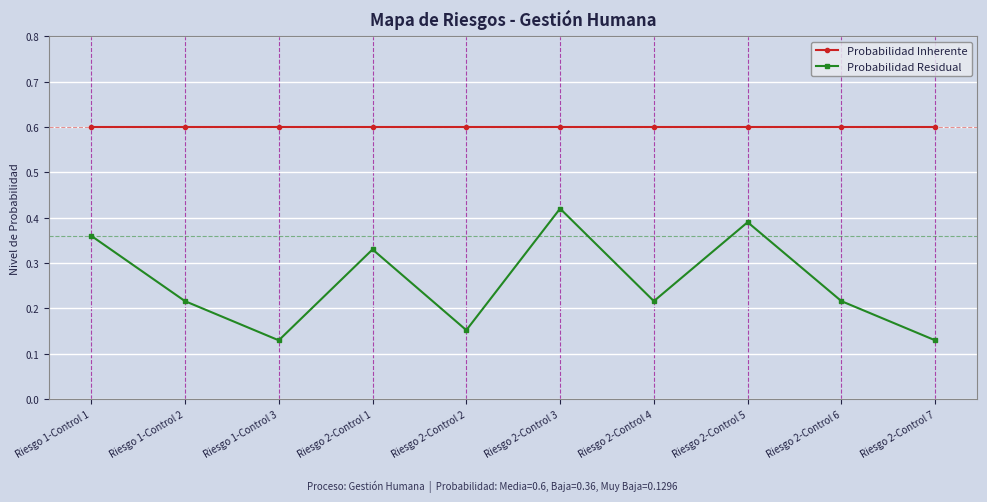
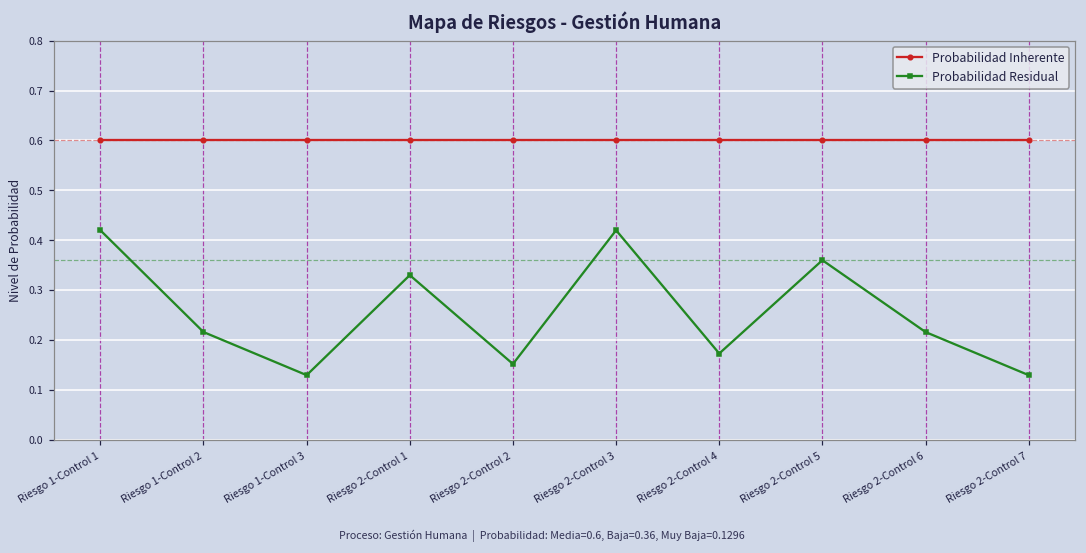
  {
    "Probabilidad Inherente": {
      "Riesgo 1-Control 1": 0.60,
      "Riesgo 1-Control 2": 0.60,
      "Riesgo 1-Control 3": 0.60,
      "Riesgo 2-Control 1": 0.60,
      "Riesgo 2-Control 2": 0.60,
      "Riesgo 2-Control 3": 0.60,
      "Riesgo 2-Control 4": 0.60,
      "Riesgo 2-Control 5": 0.60,
      "Riesgo 2-Control 6": 0.60,
      "Riesgo 2-Control 7": 0.60
    },
    "Probabilidad Residual": {
-     "Riesgo 1-Control 1": 0.36,
+     "Riesgo 1-Control 1": 0.42,
      "Riesgo 1-Control 2": 0.22,
      "Riesgo 1-Control 3": 0.13,
      "Riesgo 2-Control 1": 0.33,
      "Riesgo 2-Control 2": 0.15,
      "Riesgo 2-Control 3": 0.42,
-     "Riesgo 2-Control 4": 0.22,
-     "Riesgo 2-Control 5": 0.39,
+     "Riesgo 2-Control 4": 0.17,
+     "Riesgo 2-Control 5": 0.36,
      "Riesgo 2-Control 6": 0.22,
      "Riesgo 2-Control 7": 0.13
    }
  }
